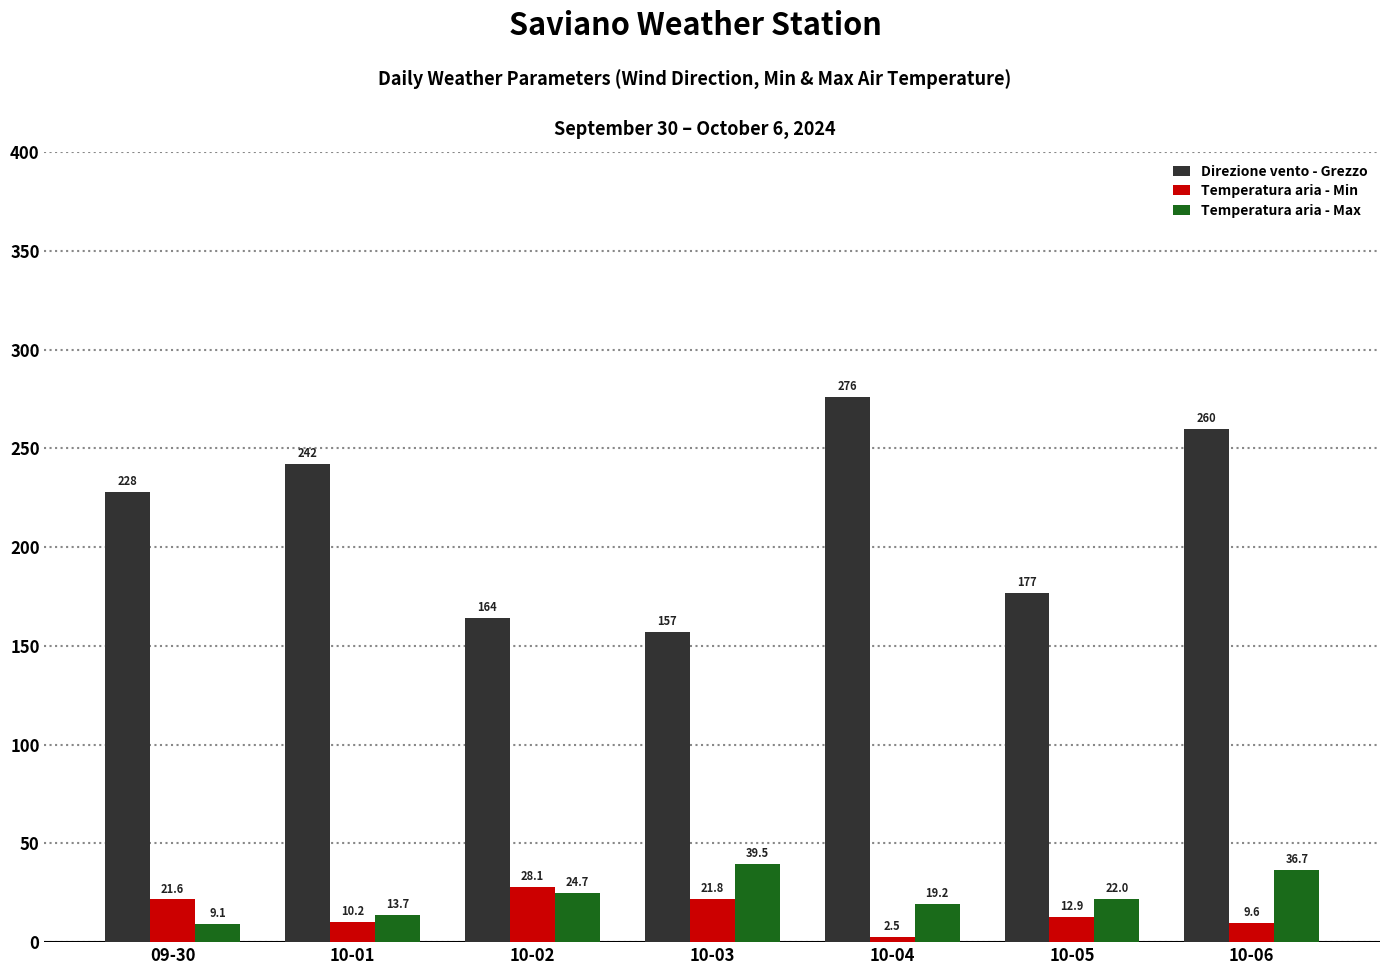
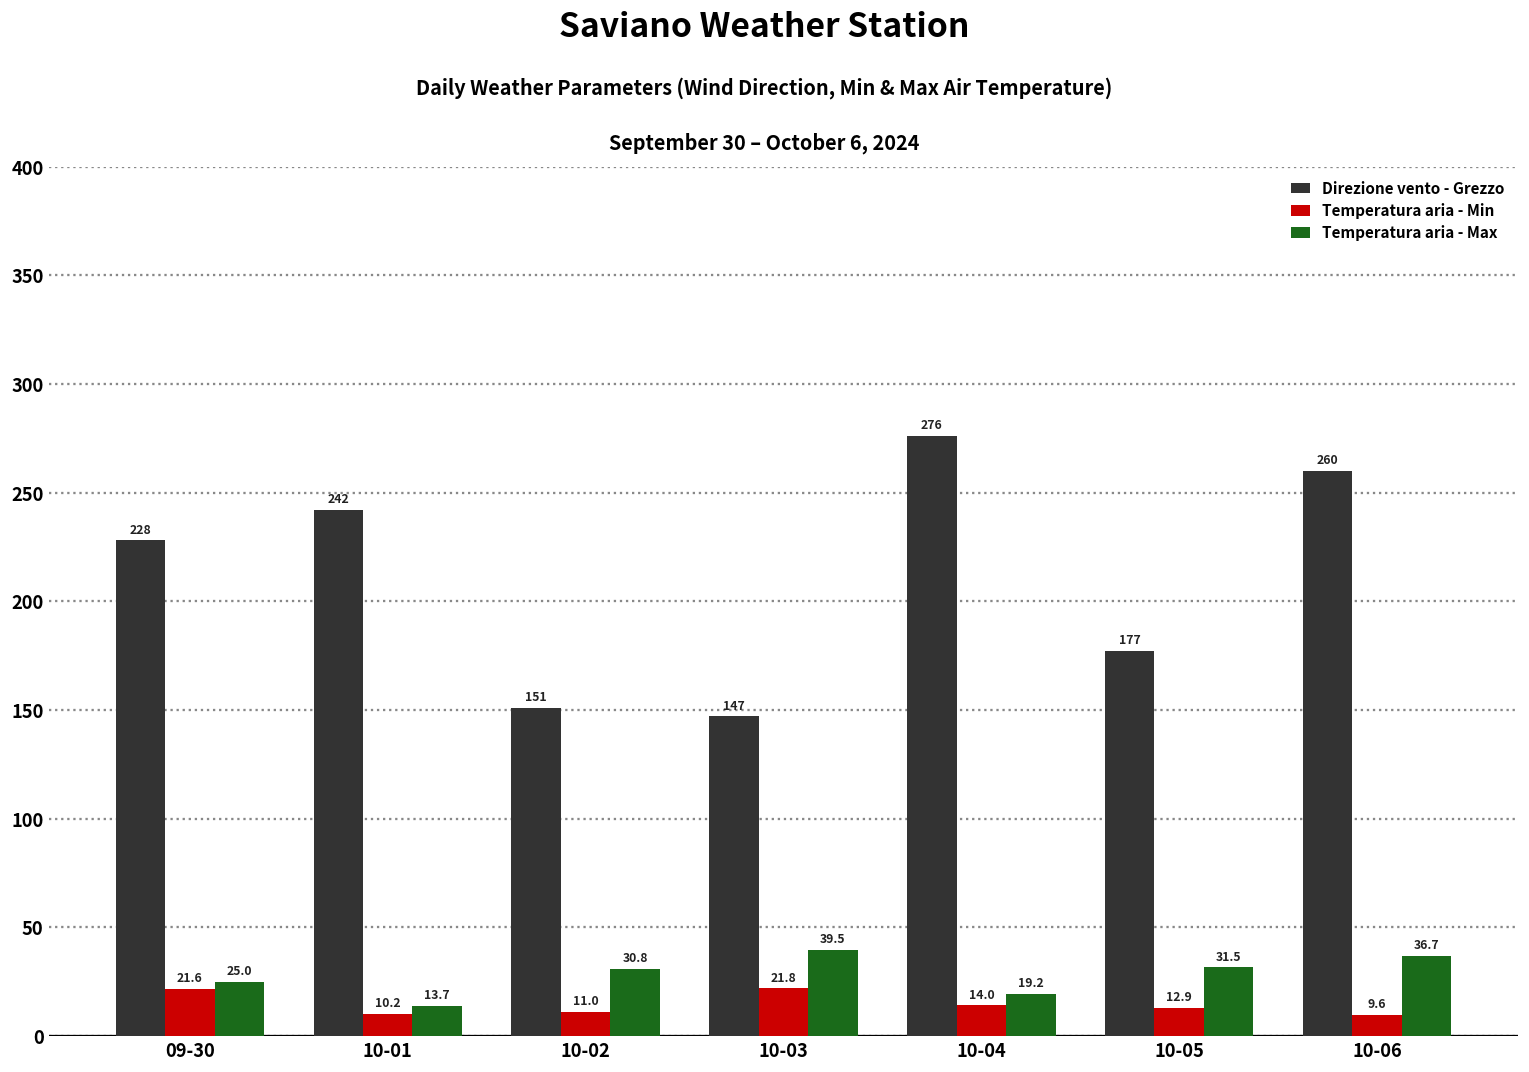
  {
    "Direzione vento - Grezzo": {
      "09-30": 228,
      "10-01": 242,
-     "10-02": 164,
-     "10-03": 157,
+     "10-02": 151,
+     "10-03": 147,
      "10-04": 276,
      "10-05": 177,
      "10-06": 260
    },
    "Temperatura aria - Min": {
      "09-30": 21.6,
      "10-01": 10.2,
-     "10-02": 28.1,
+     "10-02": 11.0,
      "10-03": 21.8,
-     "10-04": 2.5,
+     "10-04": 14.0,
      "10-05": 12.9,
      "10-06": 9.6
    },
    "Temperatura aria - Max": {
-     "09-30": 9.1,
+     "09-30": 25.0,
      "10-01": 13.7,
-     "10-02": 24.7,
+     "10-02": 30.8,
      "10-03": 39.5,
      "10-04": 19.2,
-     "10-05": 22.0,
+     "10-05": 31.5,
      "10-06": 36.7
    }
  }
